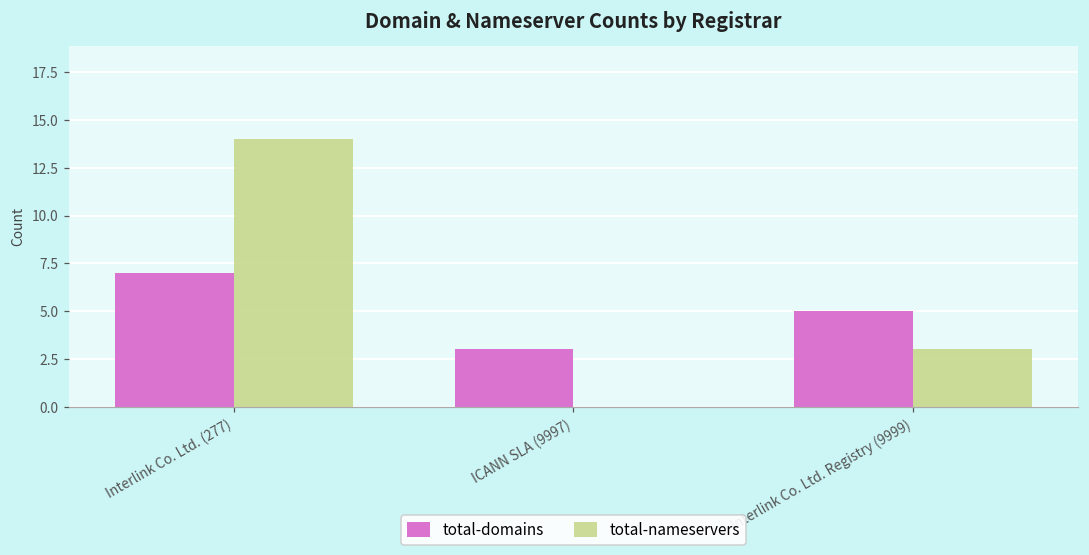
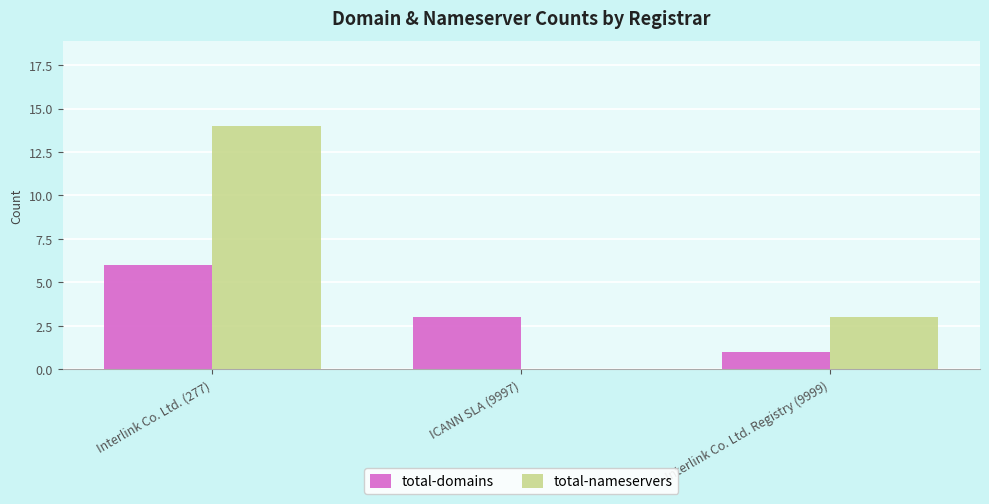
  {
    "total-domains": {
-     "Interlink Co. Ltd. (277)": 7,
+     "Interlink Co. Ltd. (277)": 6,
      "ICANN SLA (9997)": 3,
-     "Interlink Co. Ltd. Registry (9999)": 5
+     "Interlink Co. Ltd. Registry (9999)": 1
    },
    "total-nameservers": {
      "Interlink Co. Ltd. (277)": 14,
      "ICANN SLA (9997)": 0,
      "Interlink Co. Ltd. Registry (9999)": 3
    }
  }
